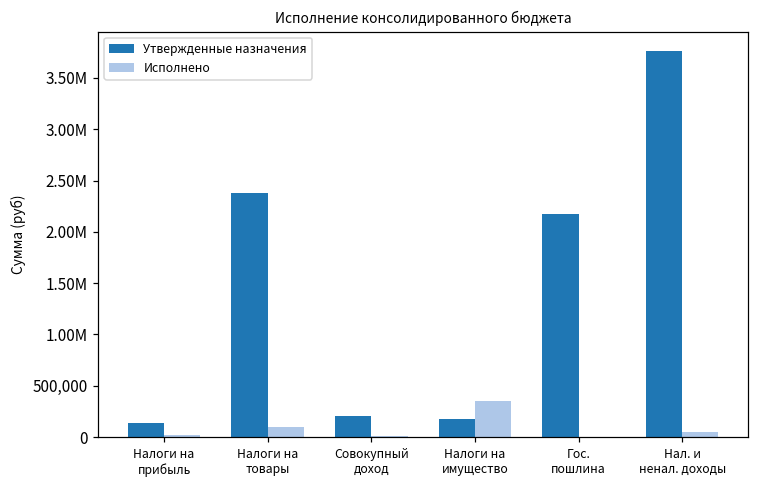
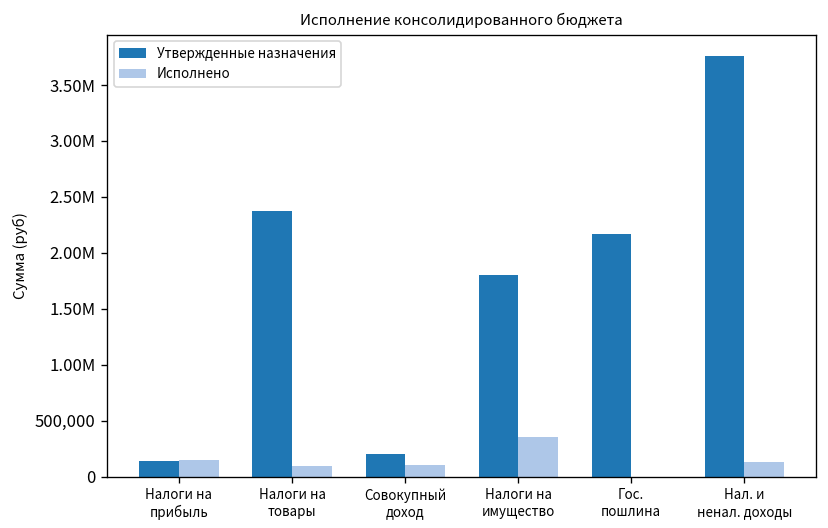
  {
    "Утвержденные назначения": {
      "Налоги на прибыль": "100,000",
      "Налоги на товары": "2,400,000",
      "Совокупный доход": "200,000",
-     "Налоги на имущество": "200,000",
+     "Налоги на имущество": "1,800,000",
      "Гос. пошлина": "2,200,000",
      "Нал. и ненал. доходы": "3,800,000"
    },
    "Исполнено": {
-     "Налоги на прибыль": "0",
+     "Налоги на прибыль": "200,000",
      "Налоги на товары": "100,000",
-     "Совокупный доход": "0",
+     "Совокупный доход": "100,000",
      "Налоги на имущество": "400,000",
      "Гос. пошлина": "0",
-     "Нал. и ненал. доходы": "0"
+     "Нал. и ненал. доходы": "100,000"
    }
  }
